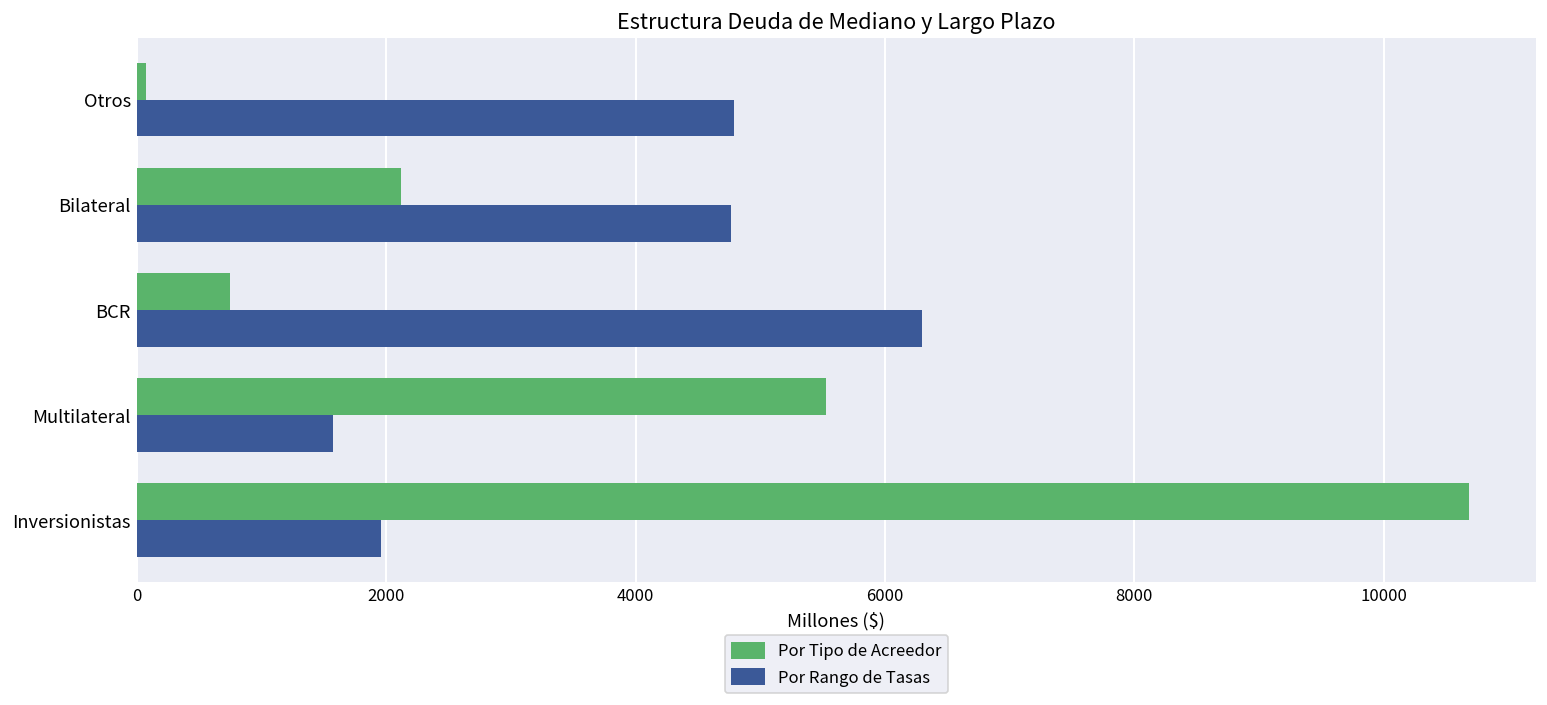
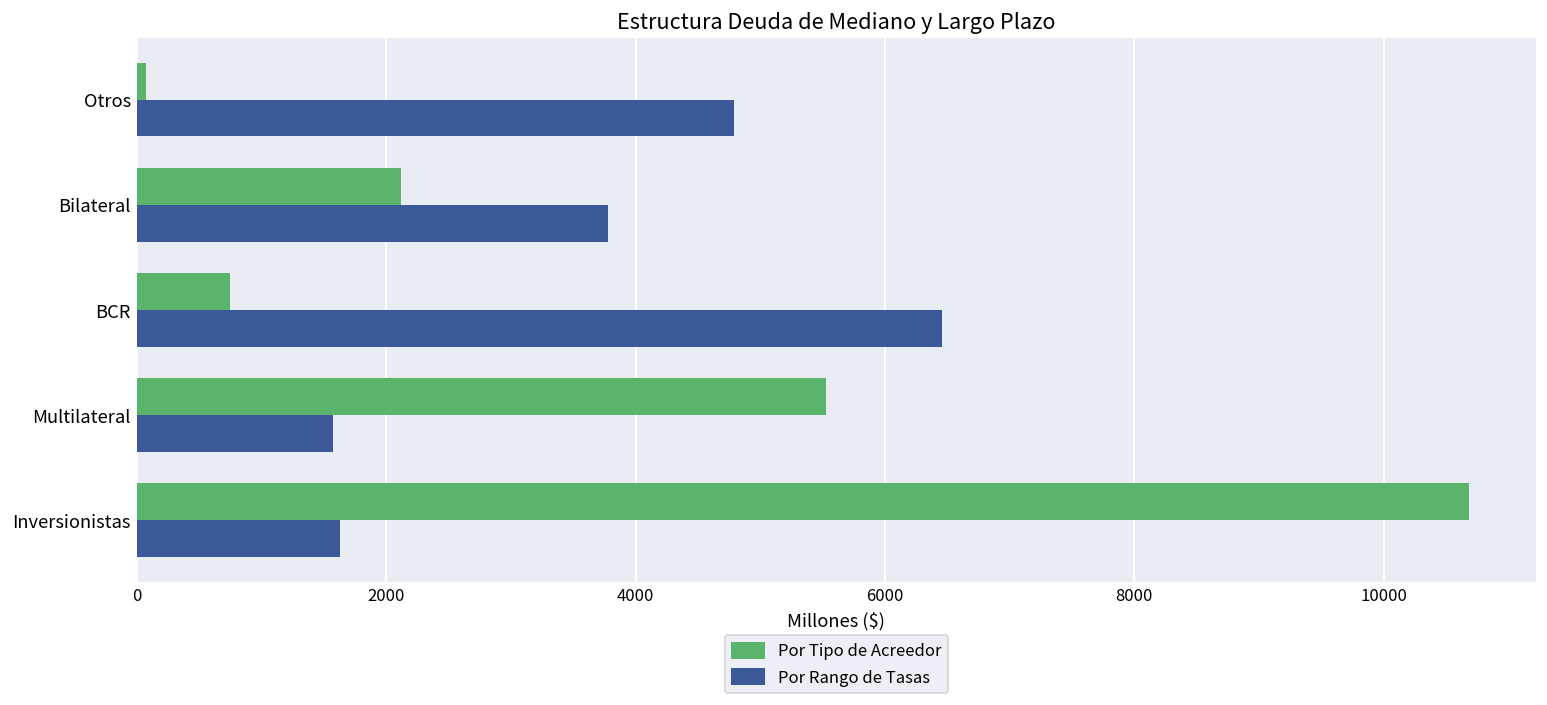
  {
    "Por Tipo de Acreedor": {
      "Otros": 70,
      "Bilateral": 2120,
      "BCR": 750,
      "Multilateral": 5530,
      "Inversionistas": 10690
    },
    "Por Rango de Tasas": {
      "Otros": 4790,
-     "Bilateral": 4770,
-     "BCR": 6300,
+     "Bilateral": 3780,
+     "BCR": 6460,
      "Multilateral": 1580,
-     "Inversionistas": 1960
+     "Inversionistas": 1630
    }
  }
